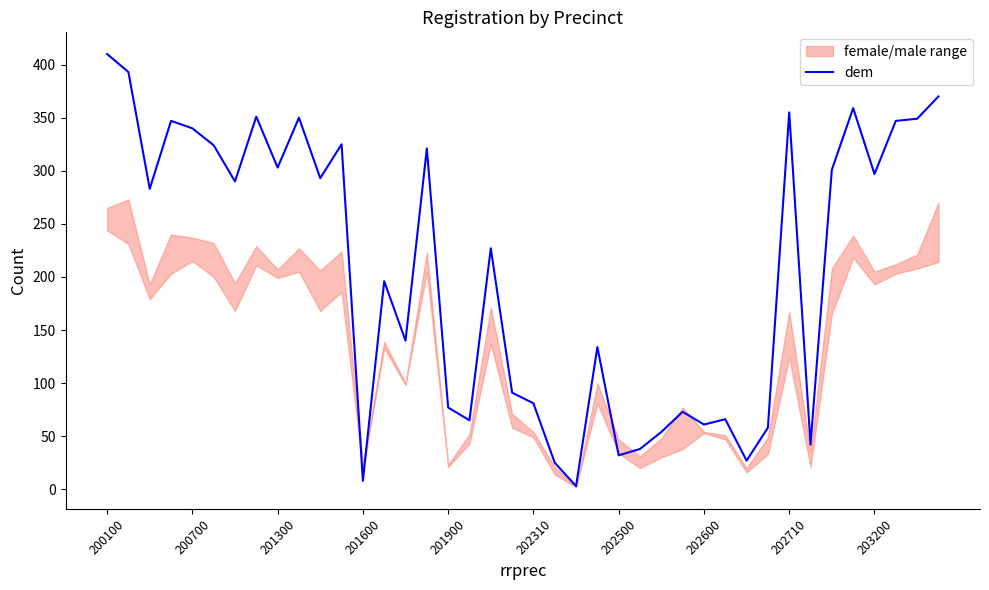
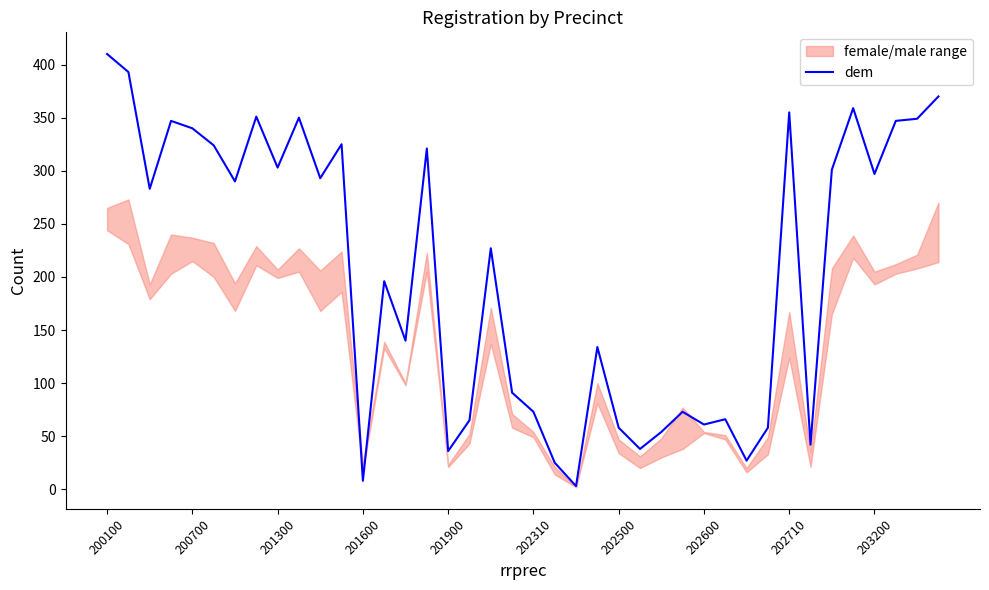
  {
    "dem": {
      "200100": 410,
      "200700": 340,
      "201300": 303,
      "201600": 8,
-     "201900": 77,
-     "202310": 81,
-     "202500": 32,
+     "201900": 36,
+     "202310": 73,
+     "202500": 58,
      "202600": 61,
      "202710": 355,
      "203200": 297
    }
  }
